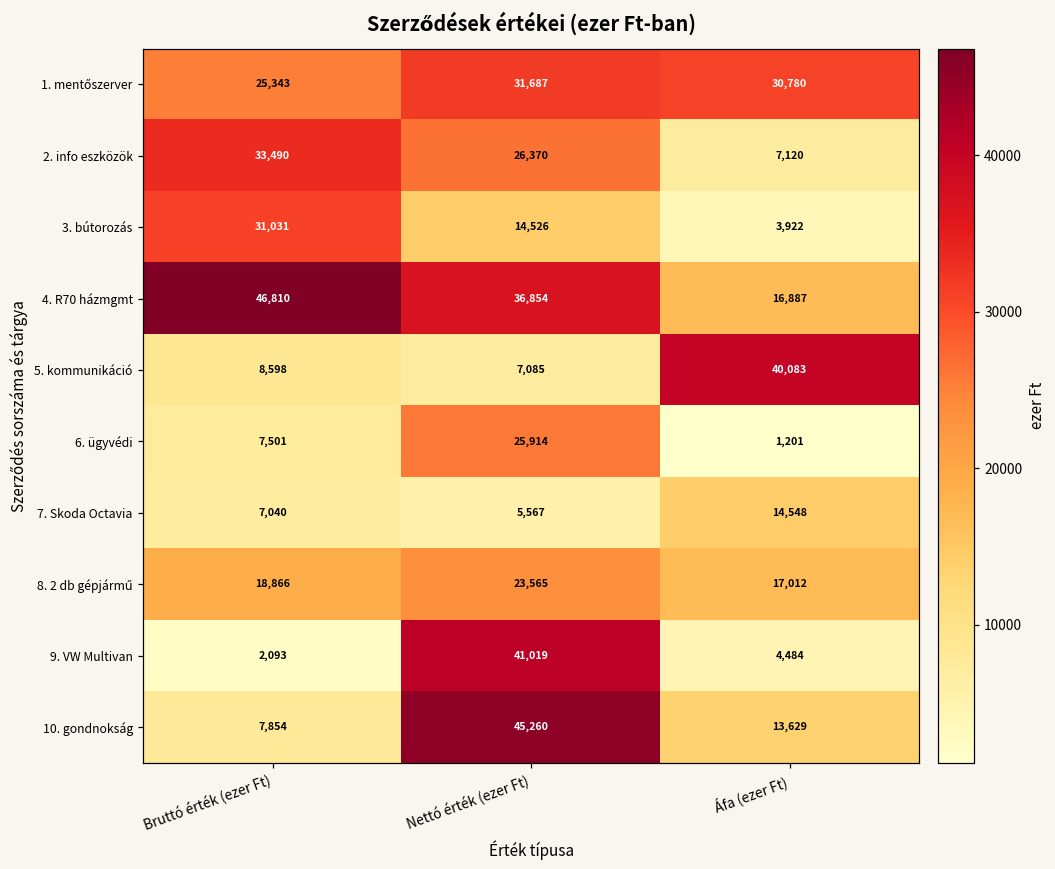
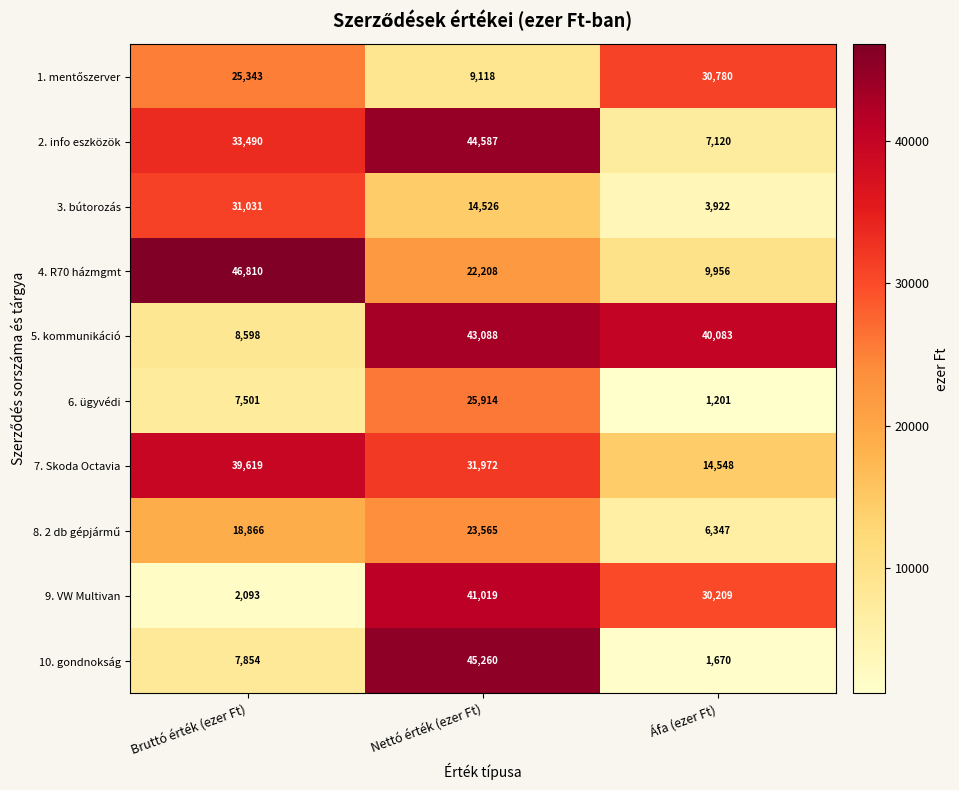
  {
    "1. mentőszerver": {
      "Bruttó érték (ezer Ft)": "25,343",
-     "Nettó érték (ezer Ft)": "31,687",
+     "Nettó érték (ezer Ft)": "9,118",
      "Áfa (ezer Ft)": "30,780"
    },
    "2. info eszközök": {
      "Bruttó érték (ezer Ft)": "33,490",
-     "Nettó érték (ezer Ft)": "26,370",
+     "Nettó érték (ezer Ft)": "44,587",
      "Áfa (ezer Ft)": "7,120"
    },
    "3. bútorozás": {
      "Bruttó érték (ezer Ft)": "31,031",
      "Nettó érték (ezer Ft)": "14,526",
      "Áfa (ezer Ft)": "3,922"
    },
    "4. R70 házmgmt": {
      "Bruttó érték (ezer Ft)": "46,810",
-     "Nettó érték (ezer Ft)": "36,854",
-     "Áfa (ezer Ft)": "16,887"
+     "Nettó érték (ezer Ft)": "22,208",
+     "Áfa (ezer Ft)": "9,956"
    },
    "5. kommunikáció": {
      "Bruttó érték (ezer Ft)": "8,598",
-     "Nettó érték (ezer Ft)": "7,085",
+     "Nettó érték (ezer Ft)": "43,088",
      "Áfa (ezer Ft)": "40,083"
    },
    "6. ügyvédi": {
      "Bruttó érték (ezer Ft)": "7,501",
      "Nettó érték (ezer Ft)": "25,914",
      "Áfa (ezer Ft)": "1,201"
    },
    "7. Skoda Octavia": {
-     "Bruttó érték (ezer Ft)": "7,040",
-     "Nettó érték (ezer Ft)": "5,567",
+     "Bruttó érték (ezer Ft)": "39,619",
+     "Nettó érték (ezer Ft)": "31,972",
      "Áfa (ezer Ft)": "14,548"
    },
    "8. 2 db gépjármű": {
      "Bruttó érték (ezer Ft)": "18,866",
      "Nettó érték (ezer Ft)": "23,565",
-     "Áfa (ezer Ft)": "17,012"
+     "Áfa (ezer Ft)": "6,347"
    },
    "9. VW Multivan": {
      "Bruttó érték (ezer Ft)": "2,093",
      "Nettó érték (ezer Ft)": "41,019",
-     "Áfa (ezer Ft)": "4,484"
+     "Áfa (ezer Ft)": "30,209"
    },
    "10. gondnokság": {
      "Bruttó érték (ezer Ft)": "7,854",
      "Nettó érték (ezer Ft)": "45,260",
-     "Áfa (ezer Ft)": "13,629"
+     "Áfa (ezer Ft)": "1,670"
    }
  }
